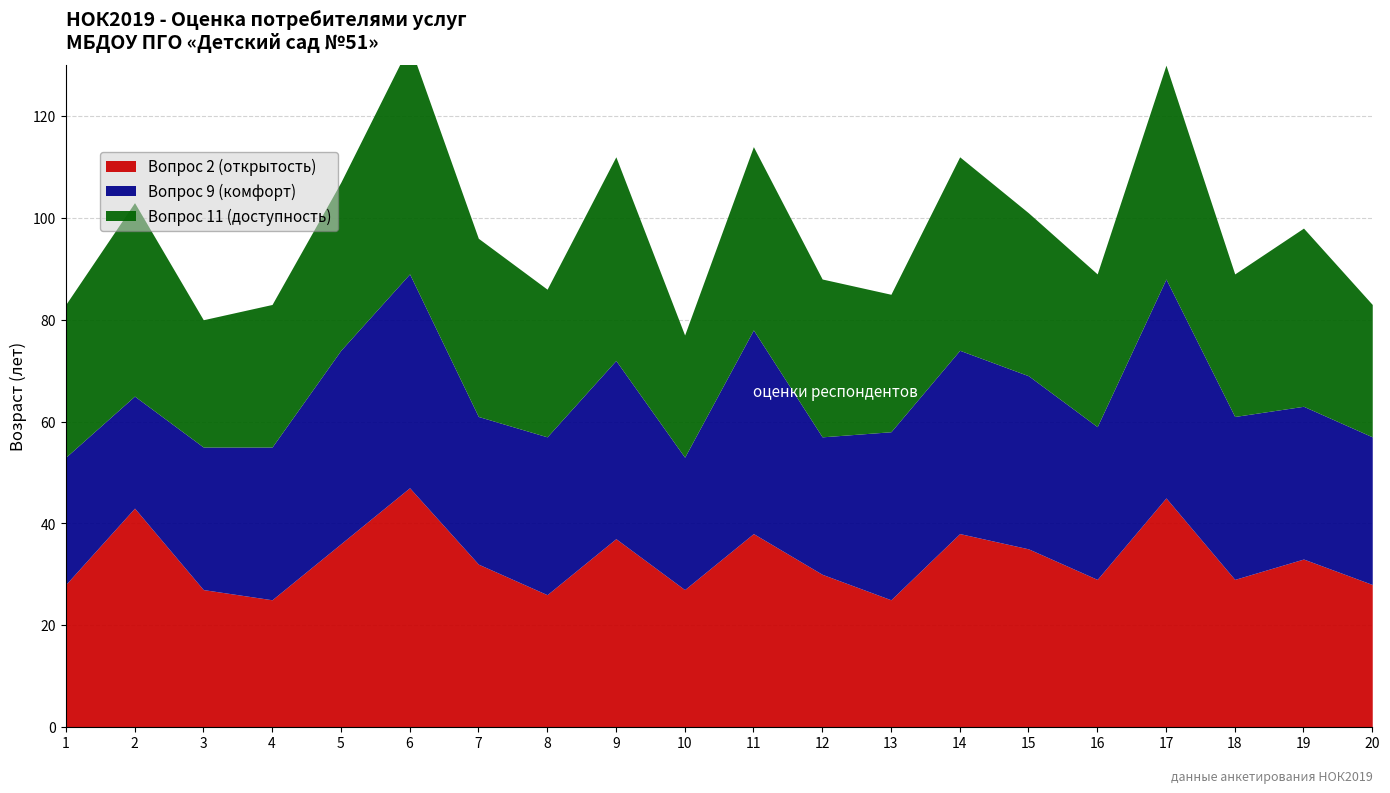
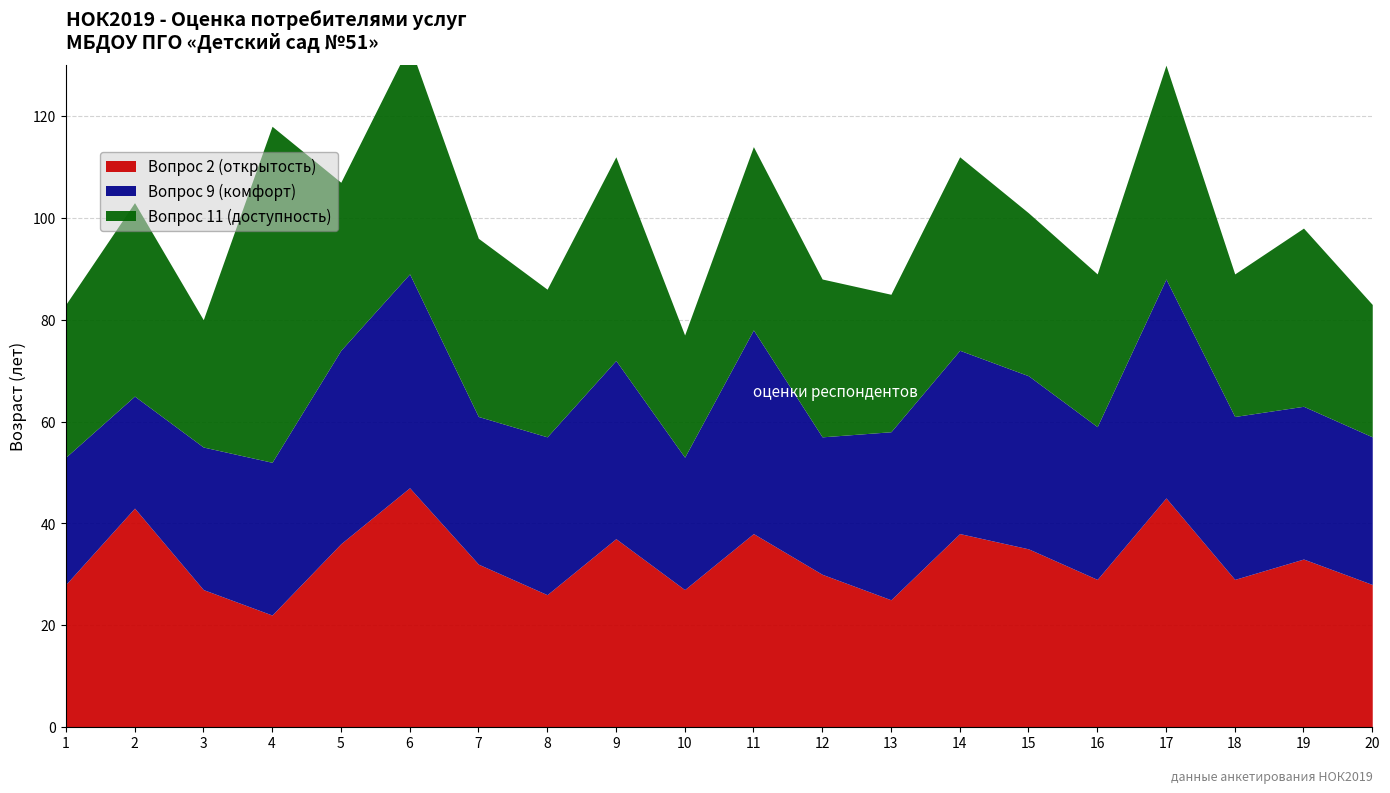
  {
    "Вопрос 2 (открытость)": {
      "1": 28,
      "2": 43,
      "3": 27,
-     "4": 25,
+     "4": 22,
      "5": 36,
      "6": 47,
      "7": 32,
      "8": 26,
      "9": 37,
      "10": 27,
      "11": 38,
      "12": 30,
      "13": 25,
      "14": 38,
      "15": 35,
      "16": 29,
      "17": 45,
      "18": 29,
      "19": 33,
      "20": 28
    },
    "Вопрос 9 (комфорт)": {
      "1": 25,
      "2": 22,
      "3": 28,
      "4": 30,
      "5": 38,
      "6": 42,
      "7": 29,
      "8": 31,
      "9": 35,
      "10": 26,
      "11": 40,
      "12": 27,
      "13": 33,
      "14": 36,
      "15": 34,
      "16": 30,
      "17": 43,
      "18": 32,
      "19": 30,
      "20": 29
    },
    "Вопрос 11 (доступность)": {
      "1": 30,
      "3": 25,
-     "4": 28,
+     "4": 66,
      "5": 33,
      "7": 35,
      "8": 29,
      "9": 40,
      "10": 24,
      "11": 36,
      "12": 31,
      "13": 27,
      "14": 38,
      "15": 32,
      "16": 30,
      "17": 42,
      "18": 28,
      "19": 35,
      "20": 26
    }
  }
